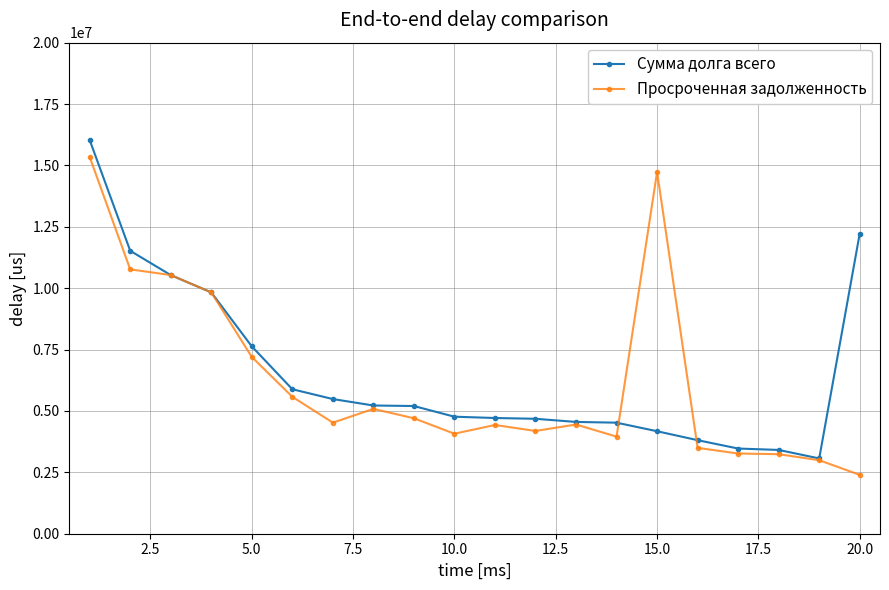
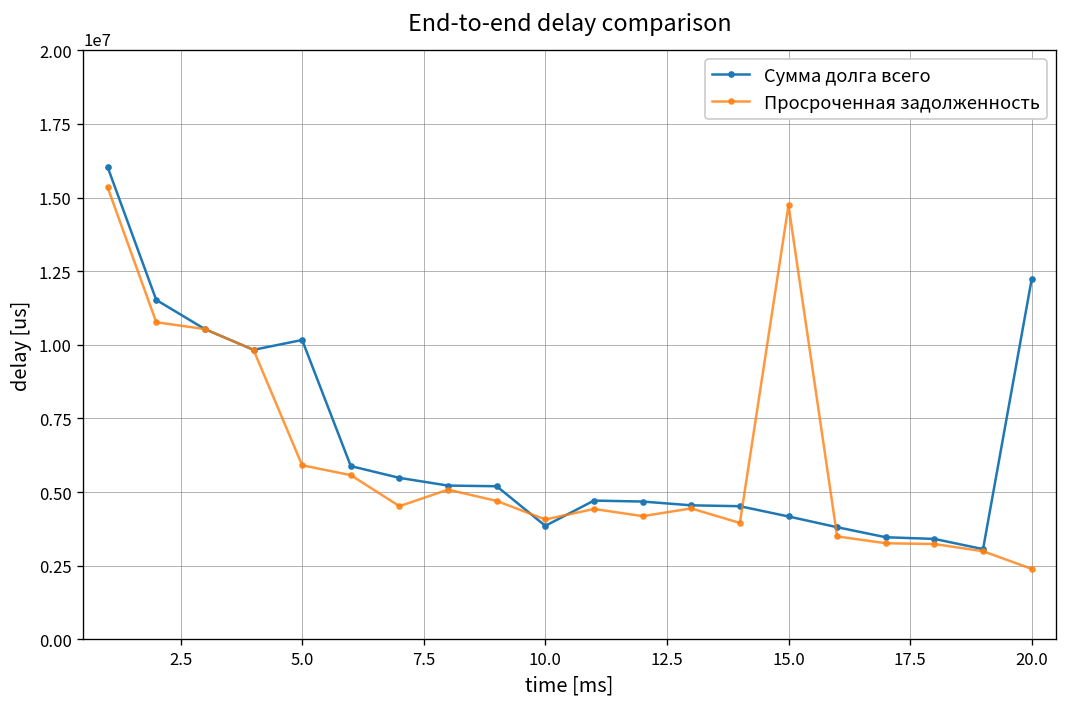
  {
    "Сумма долга всего": {
-     "5.0": 7600000,
-     "10.0": 4800000,
+     "5.0": 10200000,
+     "10.0": 3900000,
      "15.0": 4200000,
      "20.0": 12200000
    },
    "Просроченная задолженность": {
-     "5.0": 7200000,
+     "5.0": 5900000,
      "10.0": 4100000,
      "15.0": 14700000,
      "20.0": 2400000
    }
  }
